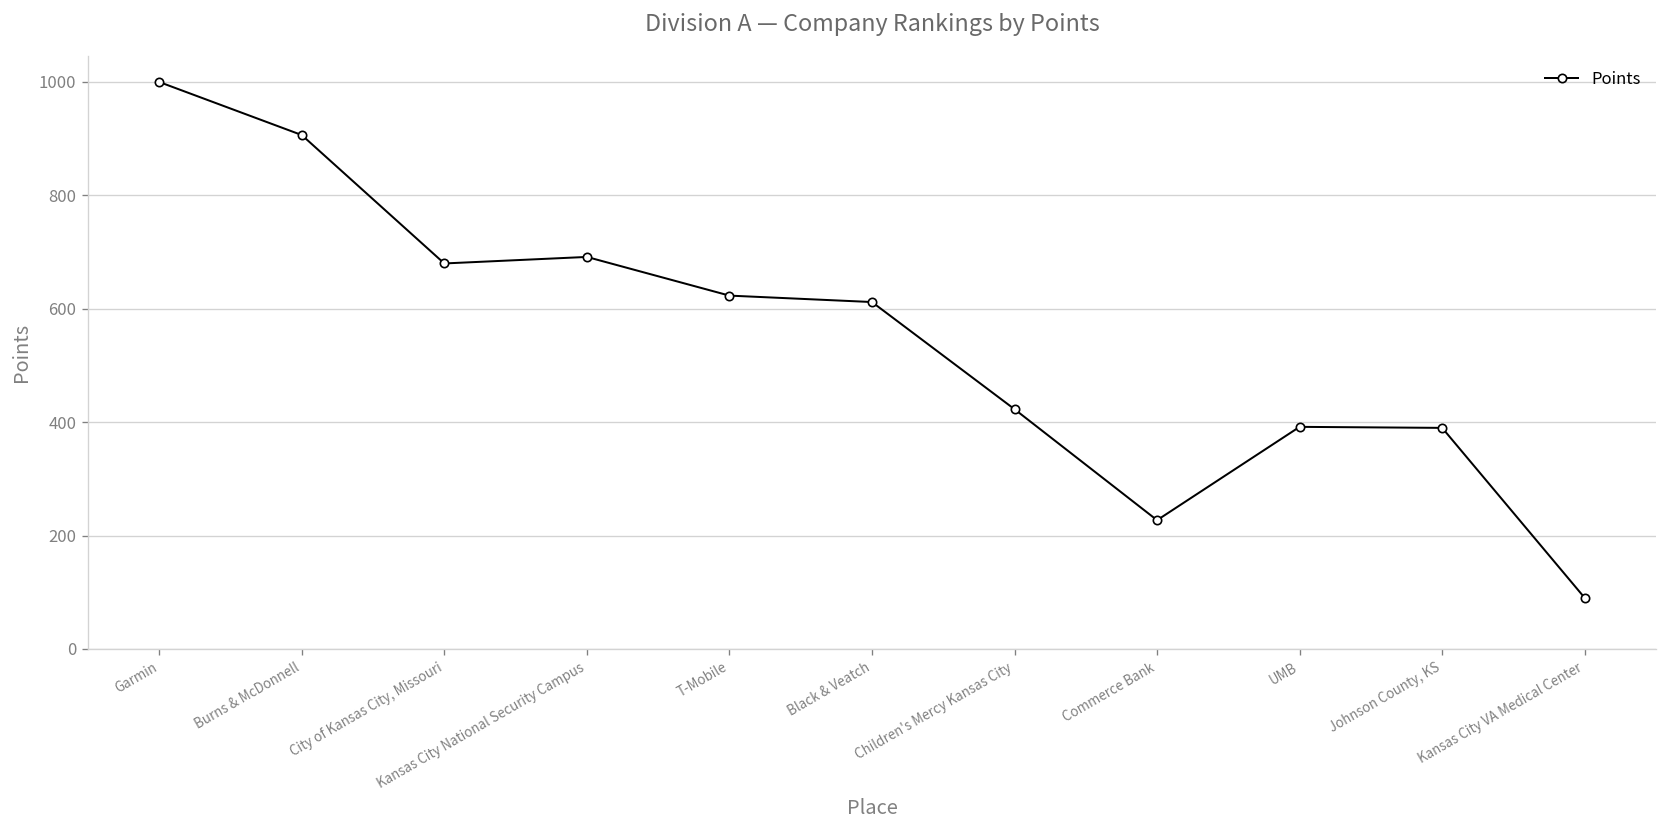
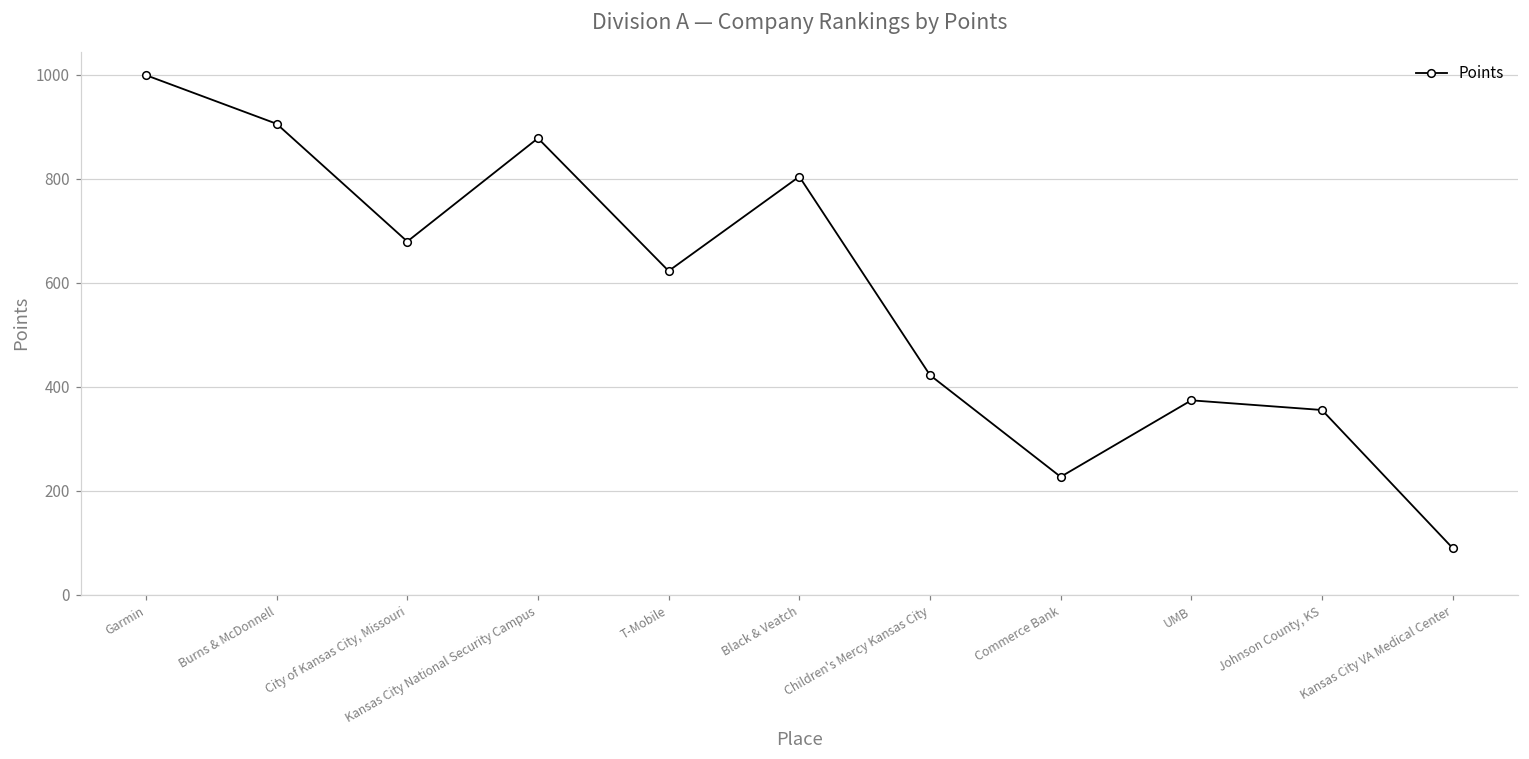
  {
    "Garmin": 1000,
    "Burns & McDonnell": 910,
    "City of Kansas City, Missouri": 680,
-   "Kansas City National Security Campus": 690,
+   "Kansas City National Security Campus": 880,
    "T-Mobile": 620,
-   "Black & Veatch": 610,
+   "Black & Veatch": 800,
    "Children's Mercy Kansas City": 420,
    "Commerce Bank": 230,
-   "UMB": 390,
-   "Johnson County, KS": 390,
+   "UMB": 370,
+   "Johnson County, KS": 360,
    "Kansas City VA Medical Center": 90
  }
